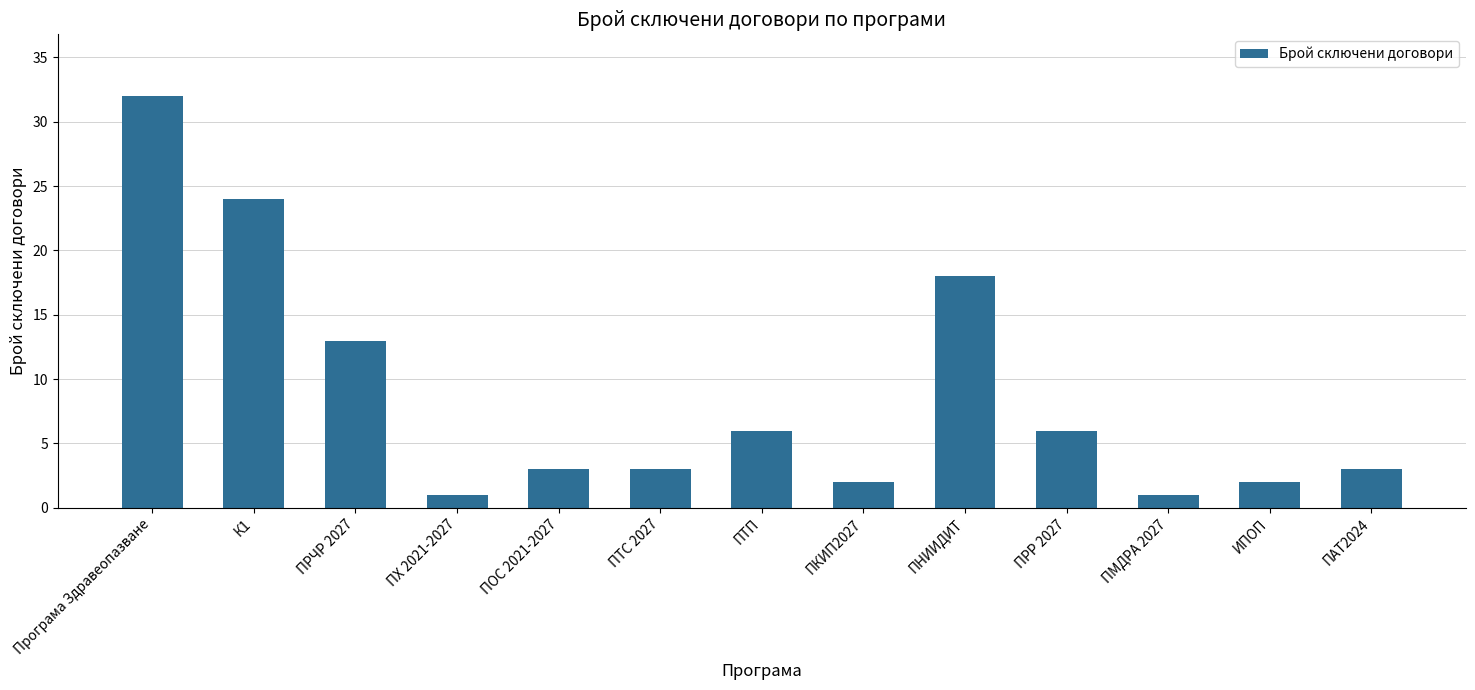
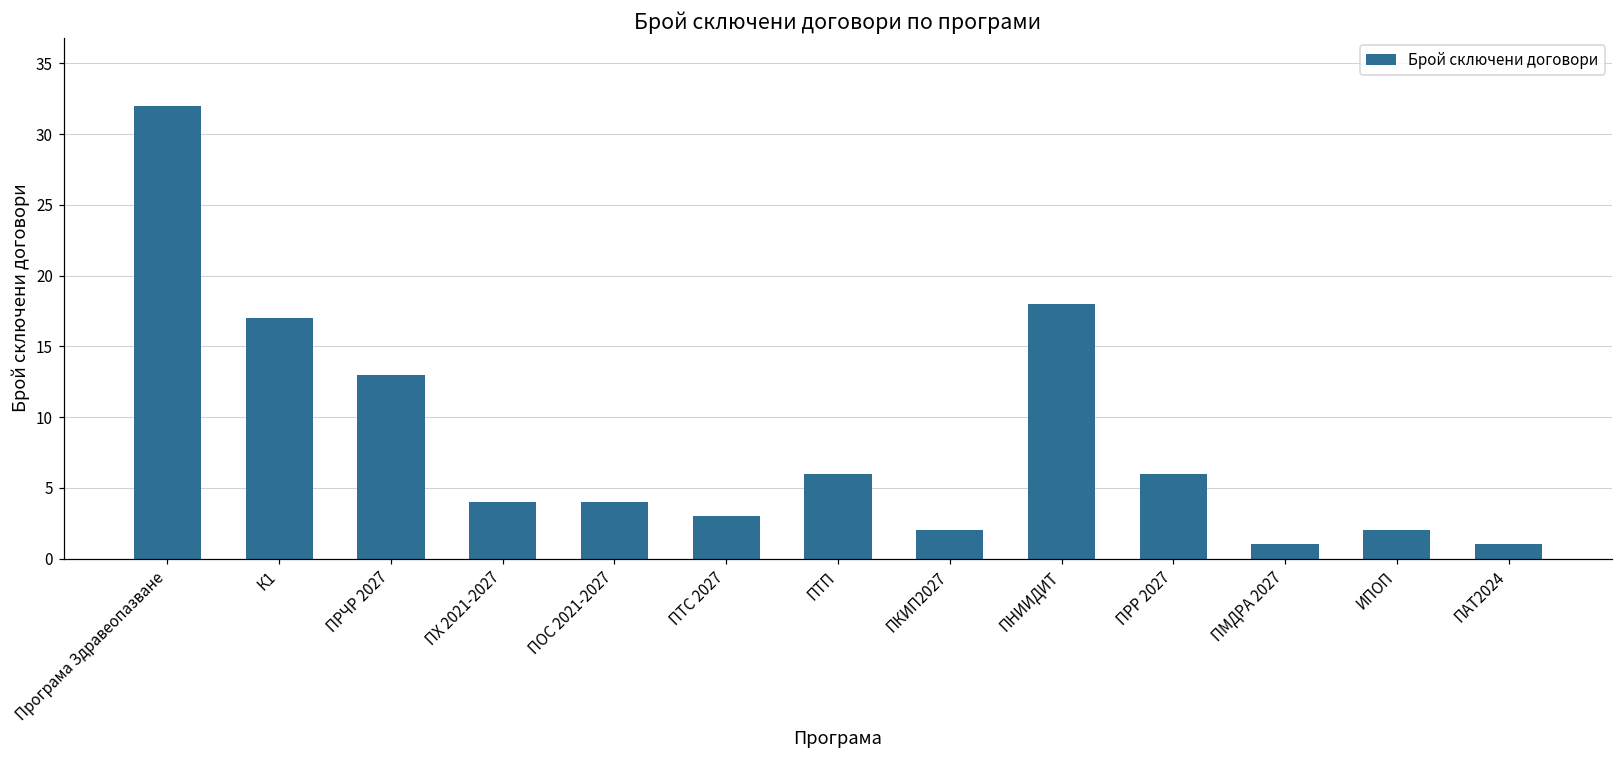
  {
    "Програма Здравеопазване": 32,
-   "К1": 24,
+   "К1": 17,
    "ПРЧР 2027": 13,
-   "ПХ 2021-2027": 1,
-   "ПОС 2021-2027": 3,
+   "ПХ 2021-2027": 4,
+   "ПОС 2021-2027": 4,
    "ПТС 2027": 3,
    "ПТП": 6,
    "ПКИП2027": 2,
    "ПНИИДИТ": 18,
    "ПРР 2027": 6,
    "ПМДРА 2027": 1,
    "ИПОП": 2,
-   "ПАТ2024": 3
+   "ПАТ2024": 1
  }
